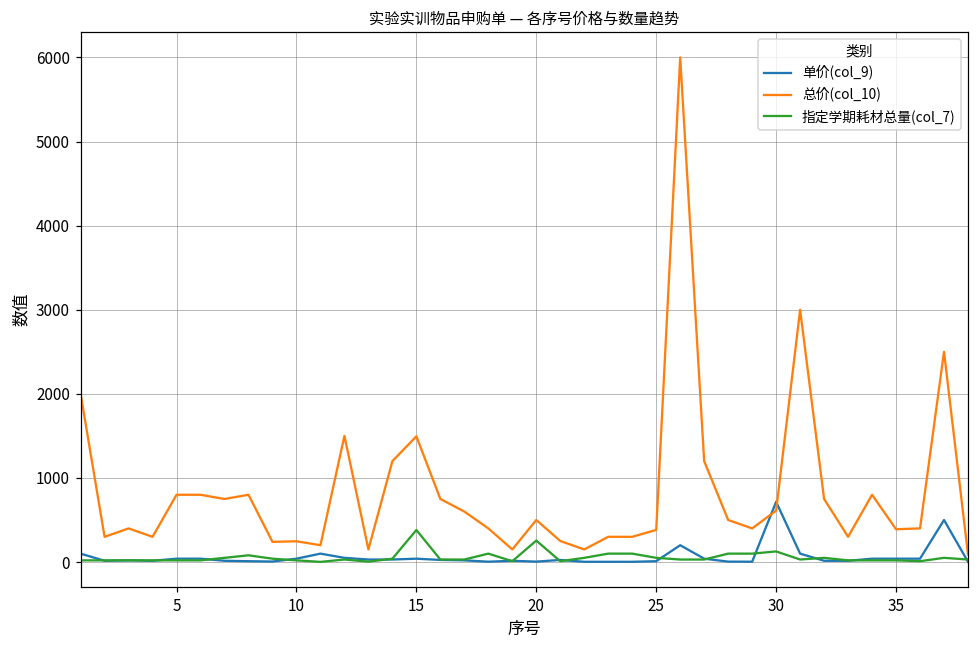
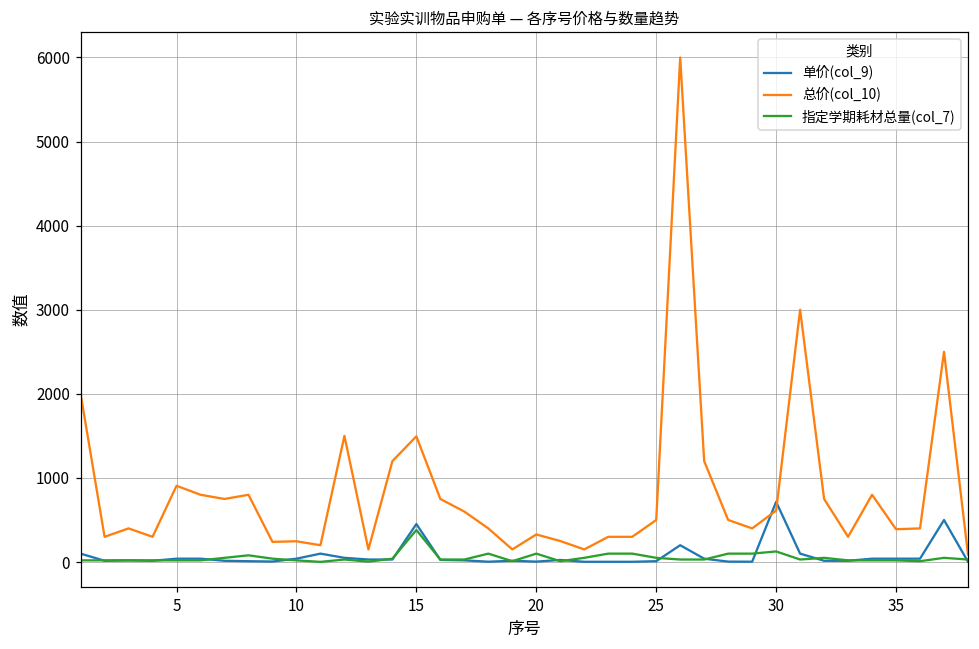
  {
    "单价(col_9)": {
-     "15": 0,
+     "15": 500,
      "20": 0,
      "25": 0,
      "30": 700
    },
    "总价(col_10)": {
-     "5": 800,
+     "5": 900,
      "10": 200,
      "15": 1500,
-     "20": 500,
-     "25": 400,
+     "20": 300,
+     "25": 500,
      "30": 600,
      "35": 400
    },
    "指定学期耗材总量(col_7)": {
      "15": 400,
-     "20": 300,
+     "20": 100,
      "25": 100,
      "30": 100
    }
  }
